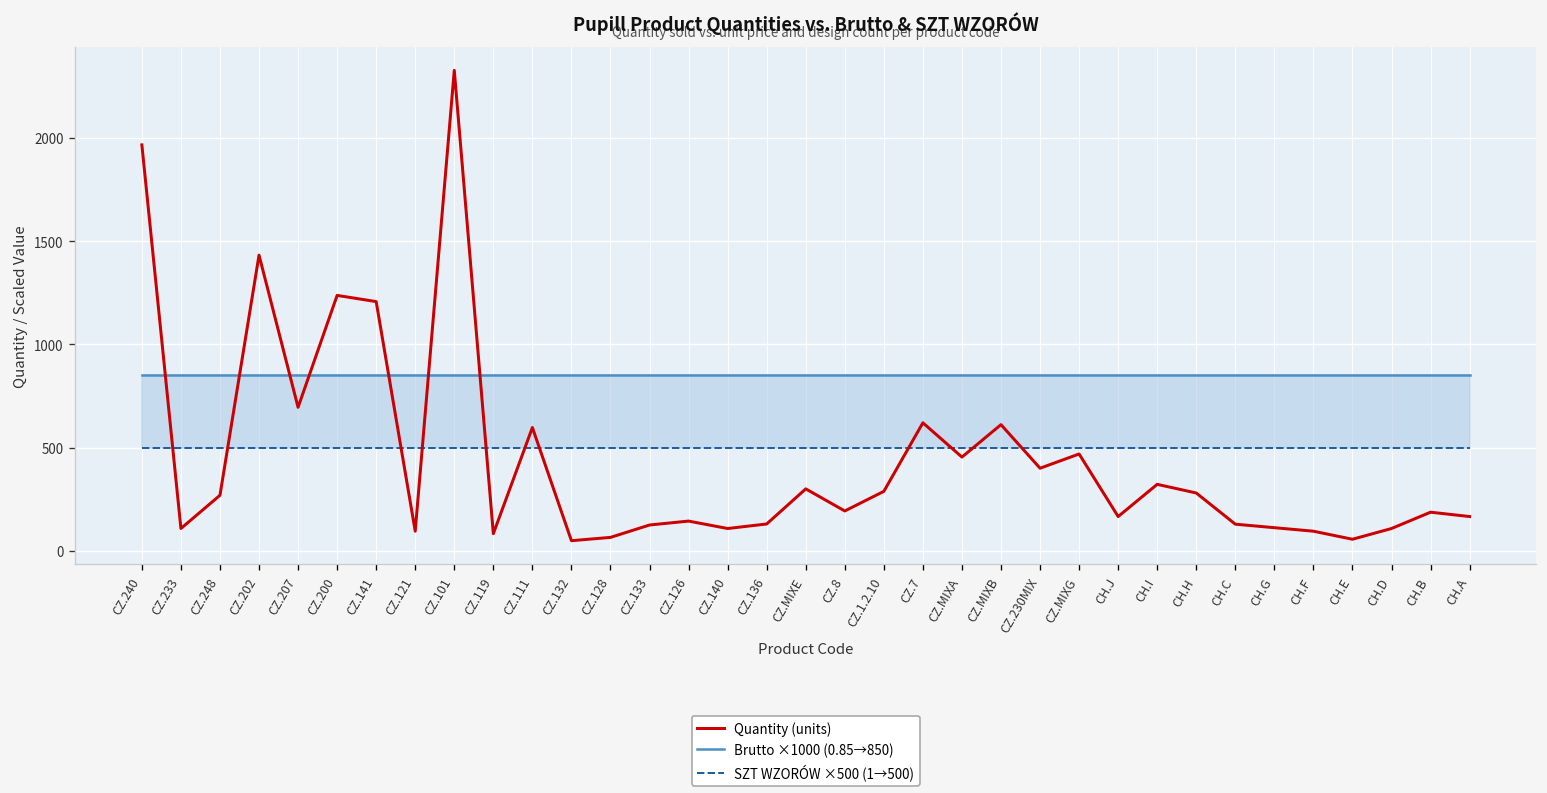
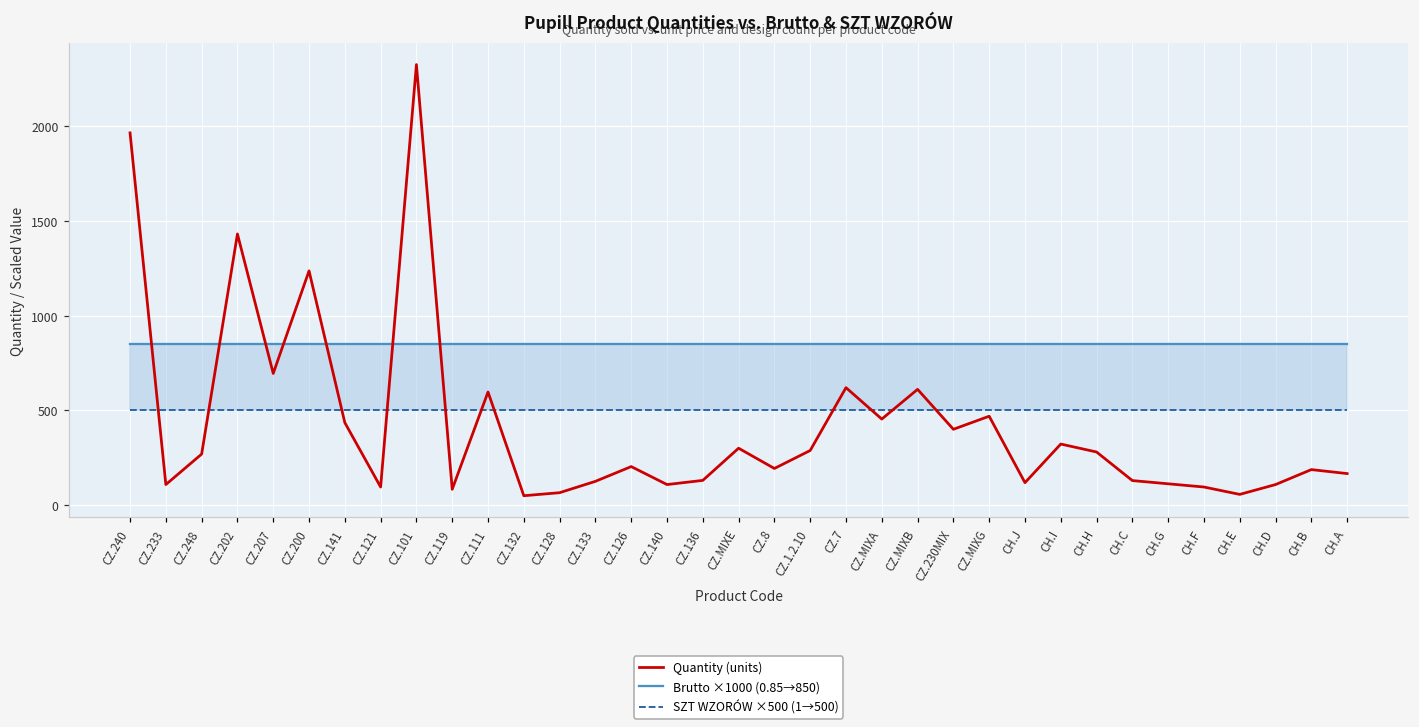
  {
    "Quantity (units)": {
      "CZ.240": 1970,
      "CZ.233": 110,
      "CZ.248": 270,
      "CZ.202": 1430,
      "CZ.207": 700,
      "CZ.200": 1240,
-     "CZ.141": 1210,
+     "CZ.141": 440,
      "CZ.121": 100,
      "CZ.101": 2330,
      "CZ.119": 80,
      "CZ.111": 600,
      "CZ.132": 50,
      "CZ.128": 70,
      "CZ.133": 130,
-     "CZ.126": 140,
+     "CZ.126": 200,
      "CZ.140": 110,
      "CZ.136": 130,
      "CZ.MIXE": 300,
      "CZ.8": 190,
      "CZ.1.2.10": 290,
      "CZ.7": 620,
      "CZ.MIXA": 450,
      "CZ.MIXB": 610,
      "CZ.230MIX": 400,
      "CZ.MIXG": 470,
-     "CH.J": 170,
+     "CH.J": 120,
      "CH.I": 320,
      "CH.H": 280,
      "CH.C": 130,
      "CH.G": 110,
      "CH.F": 100,
      "CH.E": 60,
      "CH.D": 110,
      "CH.B": 190,
      "CH.A": 170
    },
    "Brutto ×1000 (0.85→850)": {
      "CZ.240": 850,
      "CZ.233": 850,
      "CZ.248": 850,
      "CZ.202": 850,
      "CZ.207": 850,
      "CZ.200": 850,
      "CZ.141": 850,
      "CZ.121": 850,
      "CZ.101": 850,
      "CZ.119": 850,
      "CZ.111": 850,
      "CZ.132": 850,
      "CZ.128": 850,
      "CZ.133": 850,
      "CZ.126": 850,
      "CZ.140": 850,
      "CZ.136": 850,
      "CZ.MIXE": 850,
      "CZ.8": 850,
      "CZ.1.2.10": 850,
      "CZ.7": 850,
      "CZ.MIXA": 850,
      "CZ.MIXB": 850,
      "CZ.230MIX": 850,
      "CZ.MIXG": 850,
      "CH.J": 850,
      "CH.I": 850,
      "CH.H": 850,
      "CH.C": 850,
      "CH.G": 850,
      "CH.F": 850,
      "CH.E": 850,
      "CH.D": 850,
      "CH.B": 850,
      "CH.A": 850
    },
    "SZT WZORÓW ×500 (1→500)": {
      "CZ.240": 500,
      "CZ.233": 500,
      "CZ.248": 500,
      "CZ.202": 500,
      "CZ.207": 500,
      "CZ.200": 500,
      "CZ.141": 500,
      "CZ.121": 500,
      "CZ.101": 500,
      "CZ.119": 500,
      "CZ.111": 500,
      "CZ.132": 500,
      "CZ.128": 500,
      "CZ.133": 500,
      "CZ.126": 500,
      "CZ.140": 500,
      "CZ.136": 500,
      "CZ.MIXE": 500,
      "CZ.8": 500,
      "CZ.1.2.10": 500,
      "CZ.7": 500,
      "CZ.MIXA": 500,
      "CZ.MIXB": 500,
      "CZ.230MIX": 500,
      "CZ.MIXG": 500,
      "CH.J": 500,
      "CH.I": 500,
      "CH.H": 500,
      "CH.C": 500,
      "CH.G": 500,
      "CH.F": 500,
      "CH.E": 500,
      "CH.D": 500,
      "CH.B": 500,
      "CH.A": 500
    }
  }
